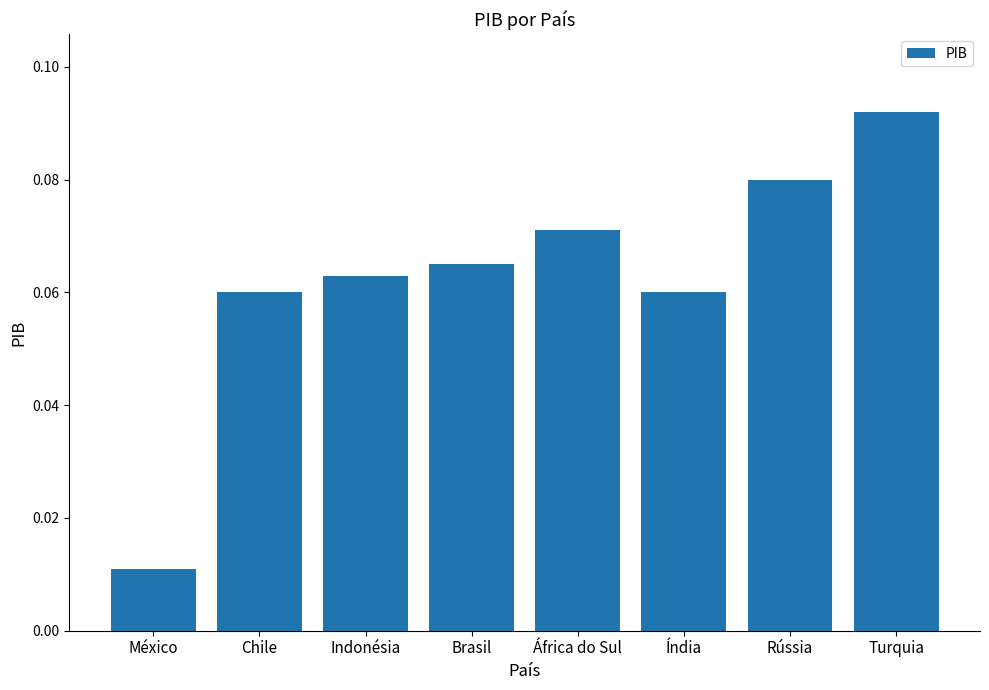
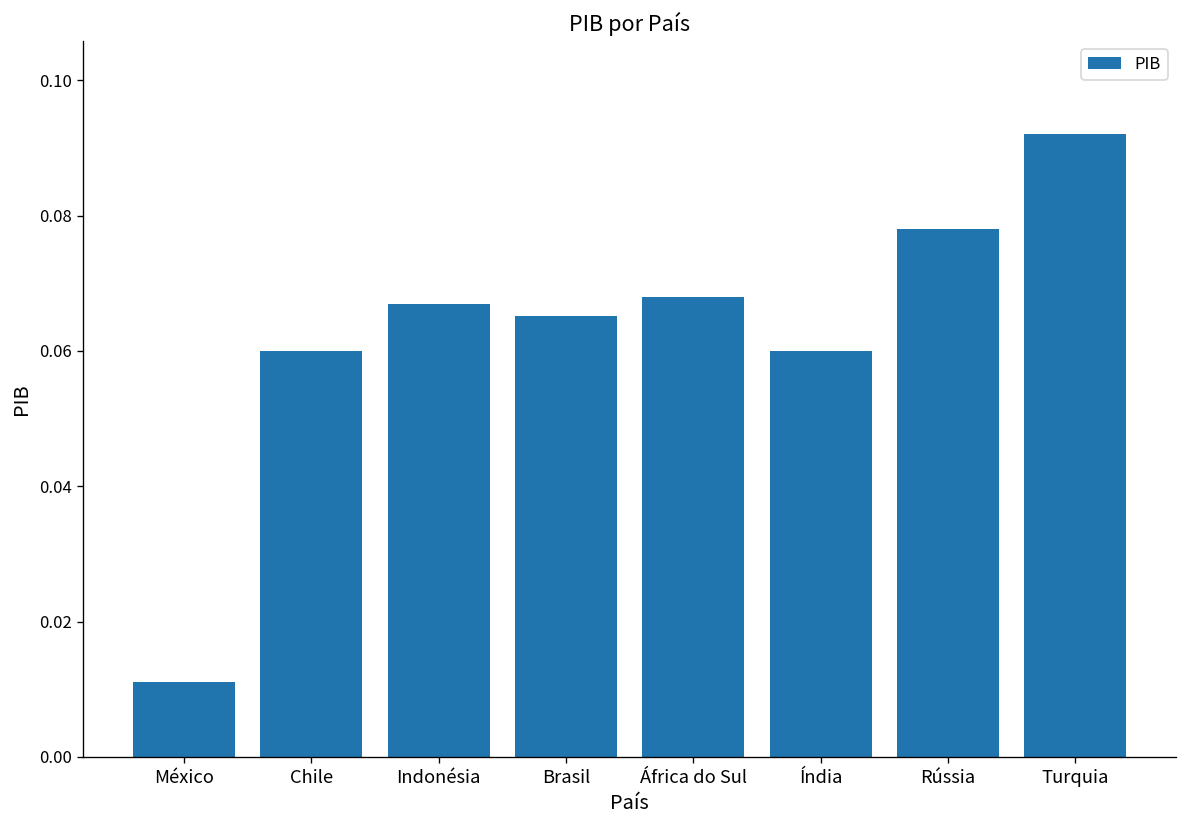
  {
    "México": 0.011,
    "Chile": 0.060,
-   "Indonésia": 0.063,
+   "Indonésia": 0.067,
    "Brasil": 0.065,
-   "África do Sul": 0.071,
+   "África do Sul": 0.068,
    "Índia": 0.060,
-   "Rússia": 0.080,
+   "Rússia": 0.078,
    "Turquia": 0.092
  }
